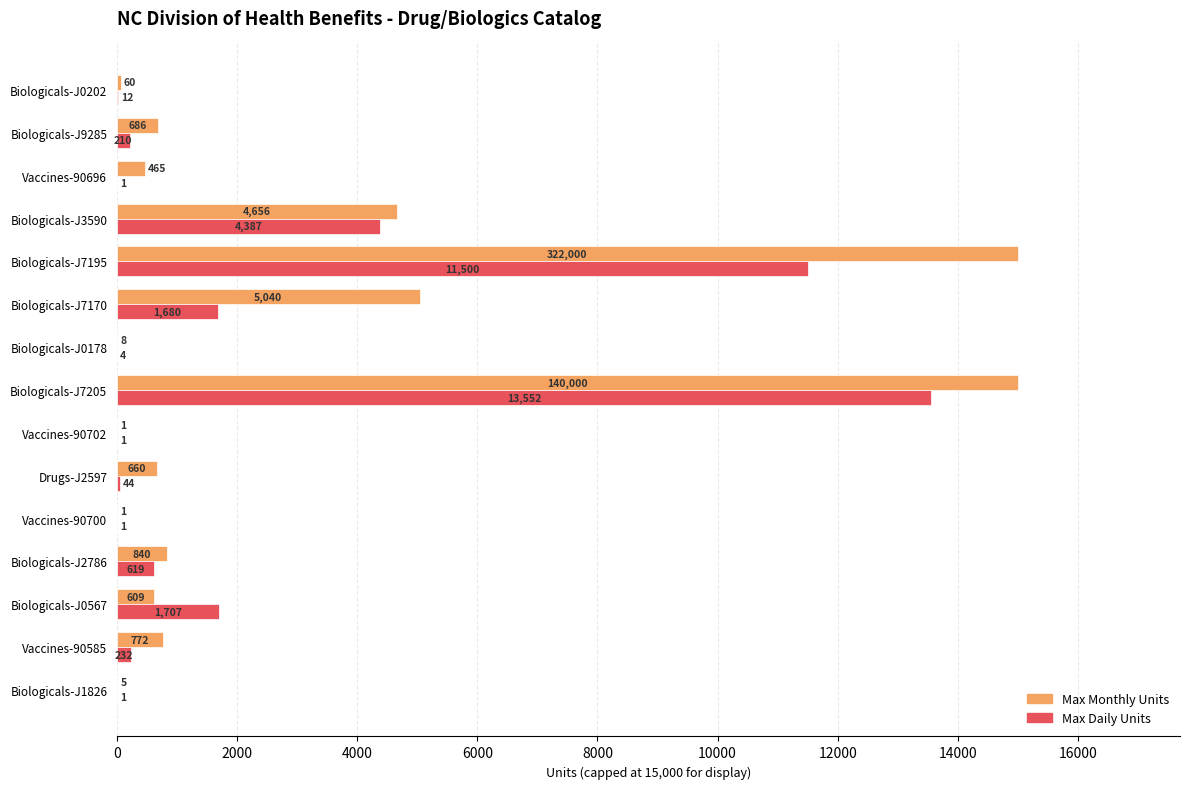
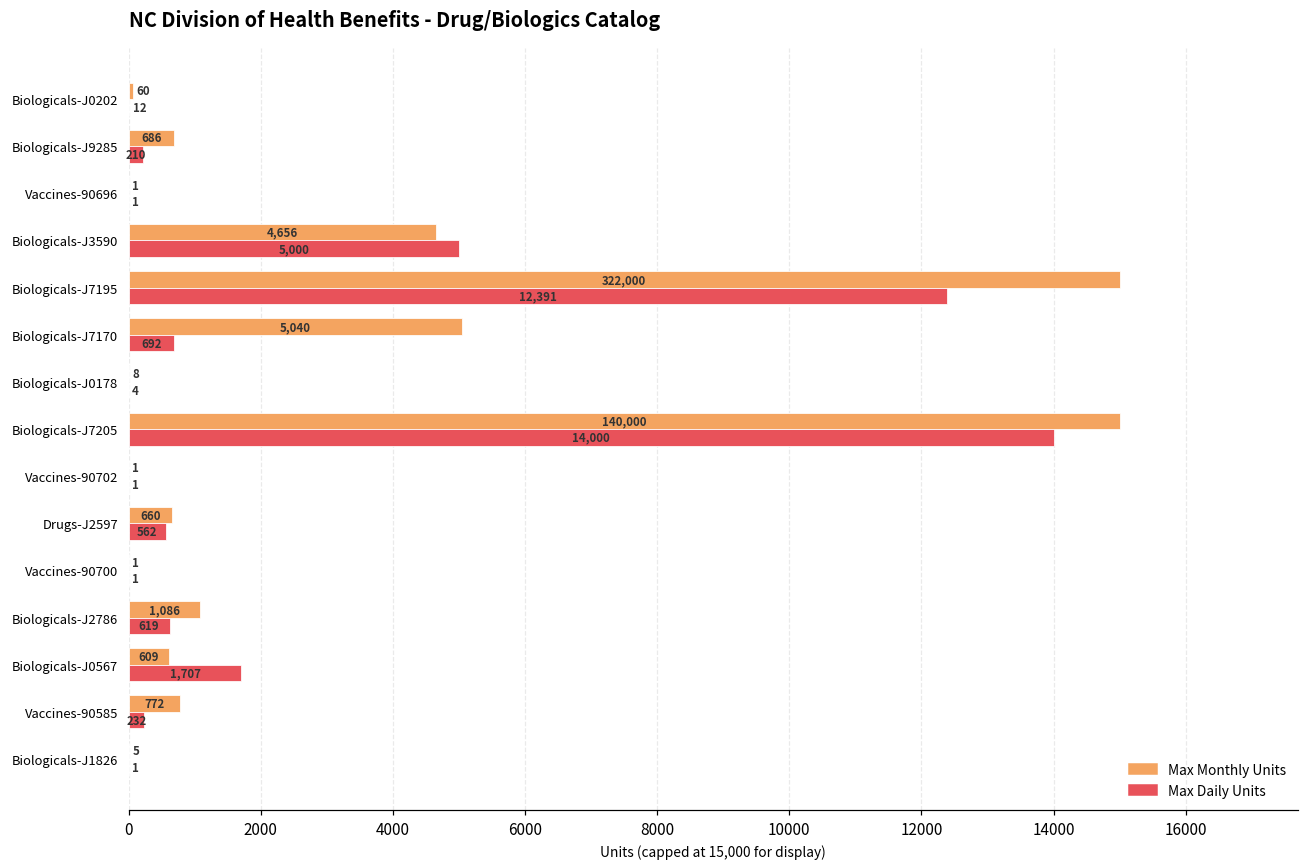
  {
    "Max Monthly Units": {
      "Biologicals-J0202": "60",
      "Biologicals-J9285": "686",
-     "Vaccines-90696": "465",
+     "Vaccines-90696": "1",
      "Biologicals-J3590": "4,656",
      "Biologicals-J7170": "5,040",
      "Biologicals-J0178": "8",
      "Vaccines-90702": "1",
      "Drugs-J2597": "660",
      "Vaccines-90700": "1",
-     "Biologicals-J2786": "840",
+     "Biologicals-J2786": "1,086",
      "Biologicals-J0567": "609",
      "Vaccines-90585": "772",
      "Biologicals-J1826": "5"
    },
    "Max Daily Units": {
      "Biologicals-J0202": "12",
      "Biologicals-J9285": "210",
      "Vaccines-90696": "1",
-     "Biologicals-J3590": "4,387",
-     "Biologicals-J7195": "11,500",
-     "Biologicals-J7170": "1,680",
+     "Biologicals-J3590": "5,000",
+     "Biologicals-J7195": "12,391",
+     "Biologicals-J7170": "692",
      "Biologicals-J0178": "4",
-     "Biologicals-J7205": "13,552",
+     "Biologicals-J7205": "14,000",
      "Vaccines-90702": "1",
-     "Drugs-J2597": "44",
+     "Drugs-J2597": "562",
      "Vaccines-90700": "1",
      "Biologicals-J2786": "619",
      "Biologicals-J0567": "1,707",
      "Vaccines-90585": "232",
      "Biologicals-J1826": "1"
    }
  }
